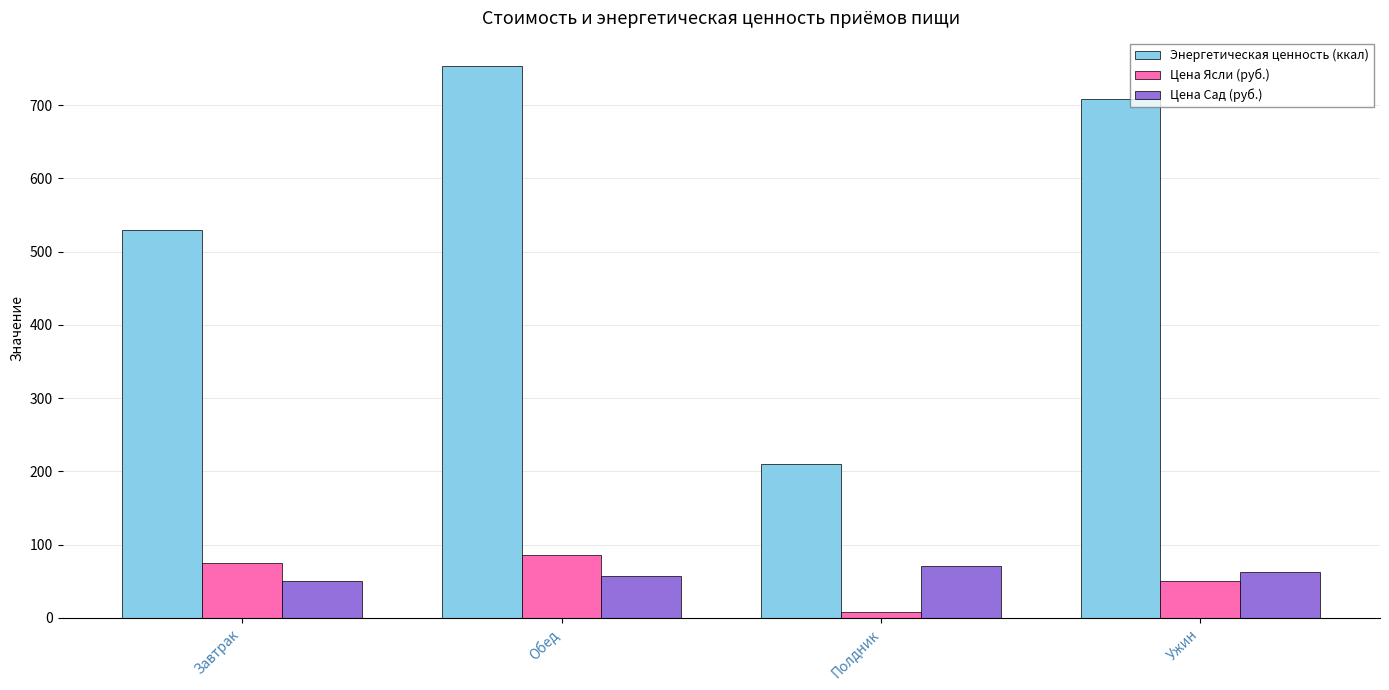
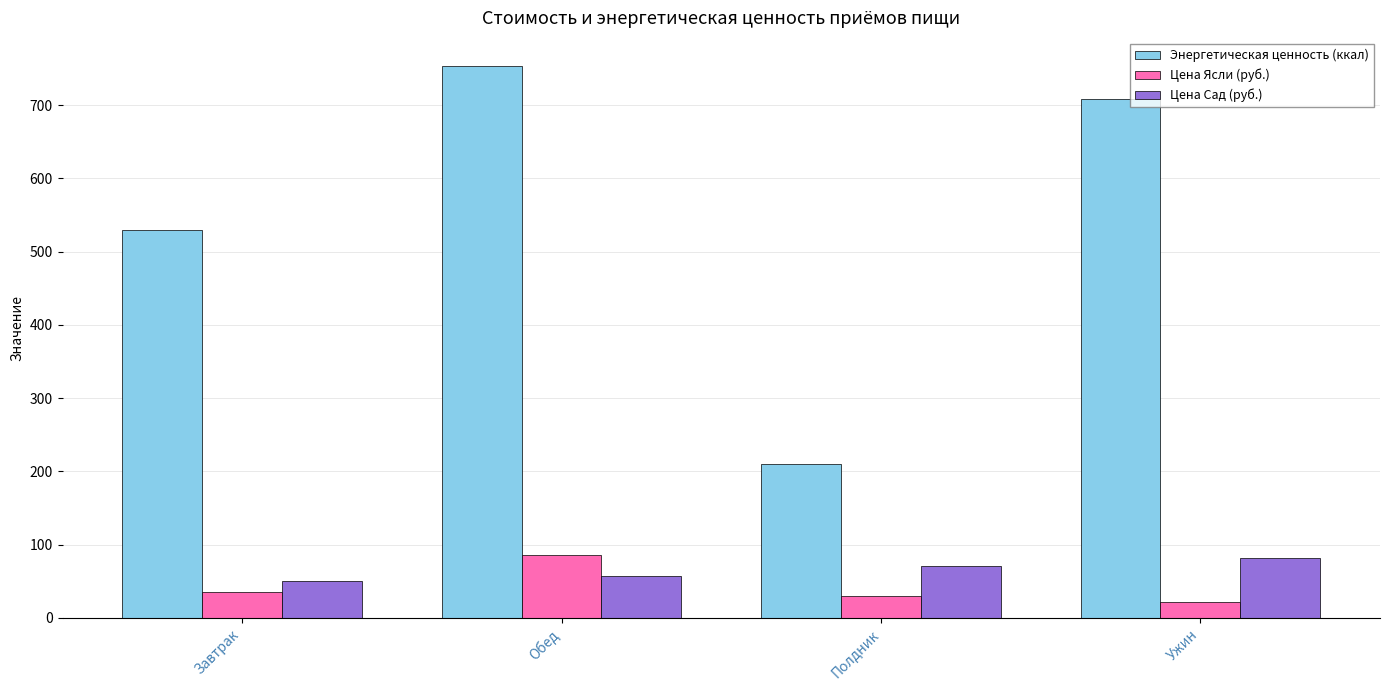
  {
    "Энергетическая ценность (ккал)": {
      "Завтрак": 530,
      "Обед": 750,
      "Полдник": 210,
      "Ужин": 710
    },
    "Цена Ясли (руб.)": {
-     "Завтрак": 80,
+     "Завтрак": 40,
      "Обед": 90,
-     "Полдник": 10,
-     "Ужин": 50
+     "Полдник": 30,
+     "Ужин": 20
    },
    "Цена Сад (руб.)": {
      "Завтрак": 50,
      "Обед": 60,
      "Полдник": 70,
-     "Ужин": 60
+     "Ужин": 80
    }
  }
